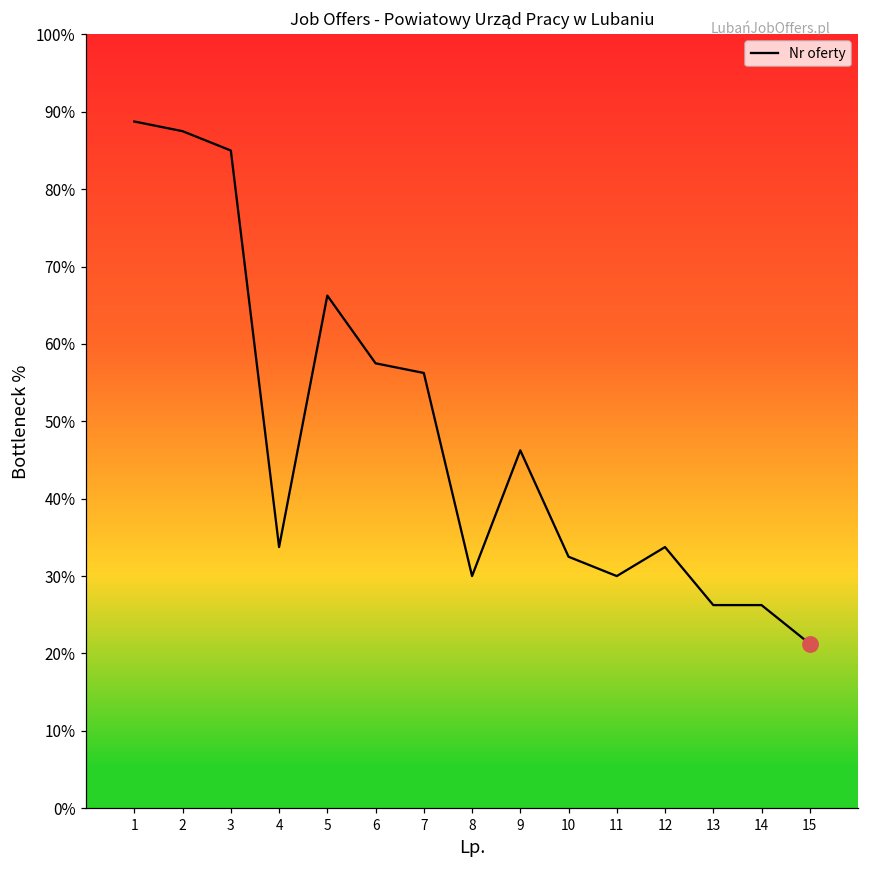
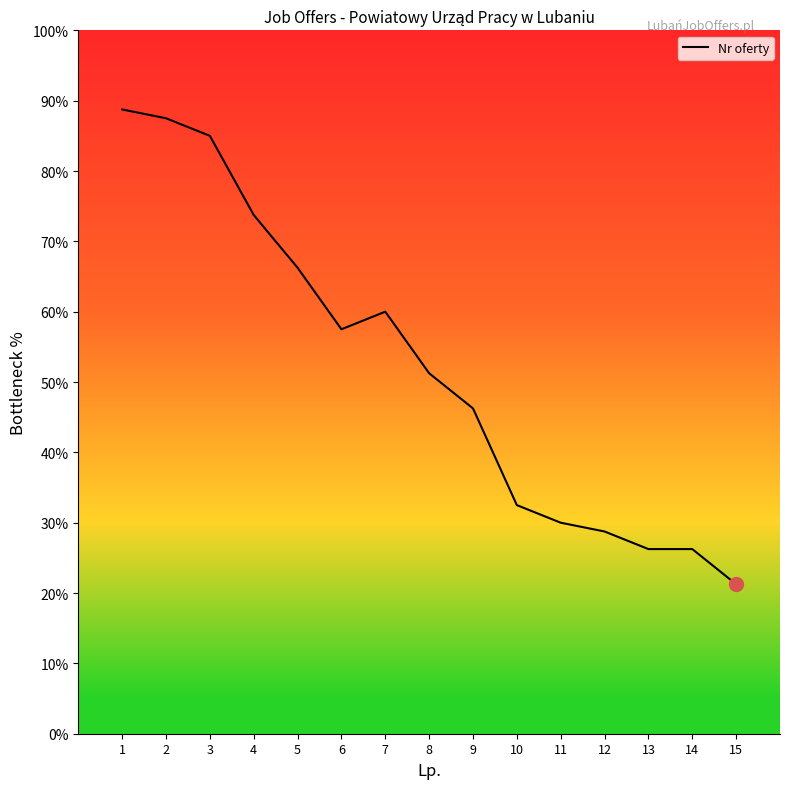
  {
    "Nr oferty": {
      "1": "89%",
      "2": "88%",
      "3": "85%",
-     "4": "34%",
+     "4": "74%",
      "5": "66%",
      "6": "57%",
-     "7": "56%",
-     "8": "30%",
+     "7": "60%",
+     "8": "51%",
      "9": "46%",
      "10": "33%",
      "11": "30%",
-     "12": "34%",
+     "12": "29%",
      "13": "26%",
      "14": "26%"
    }
  }
